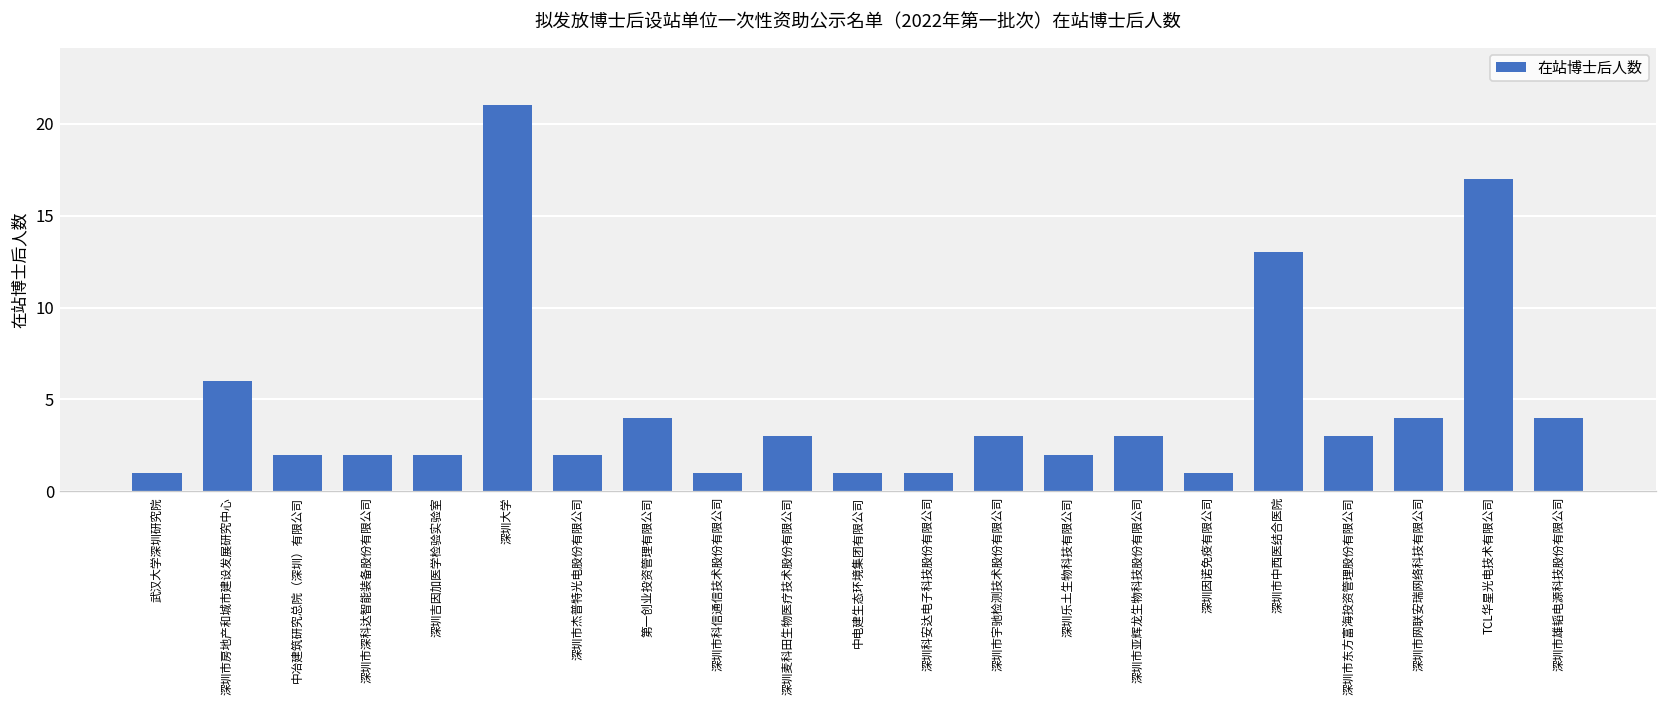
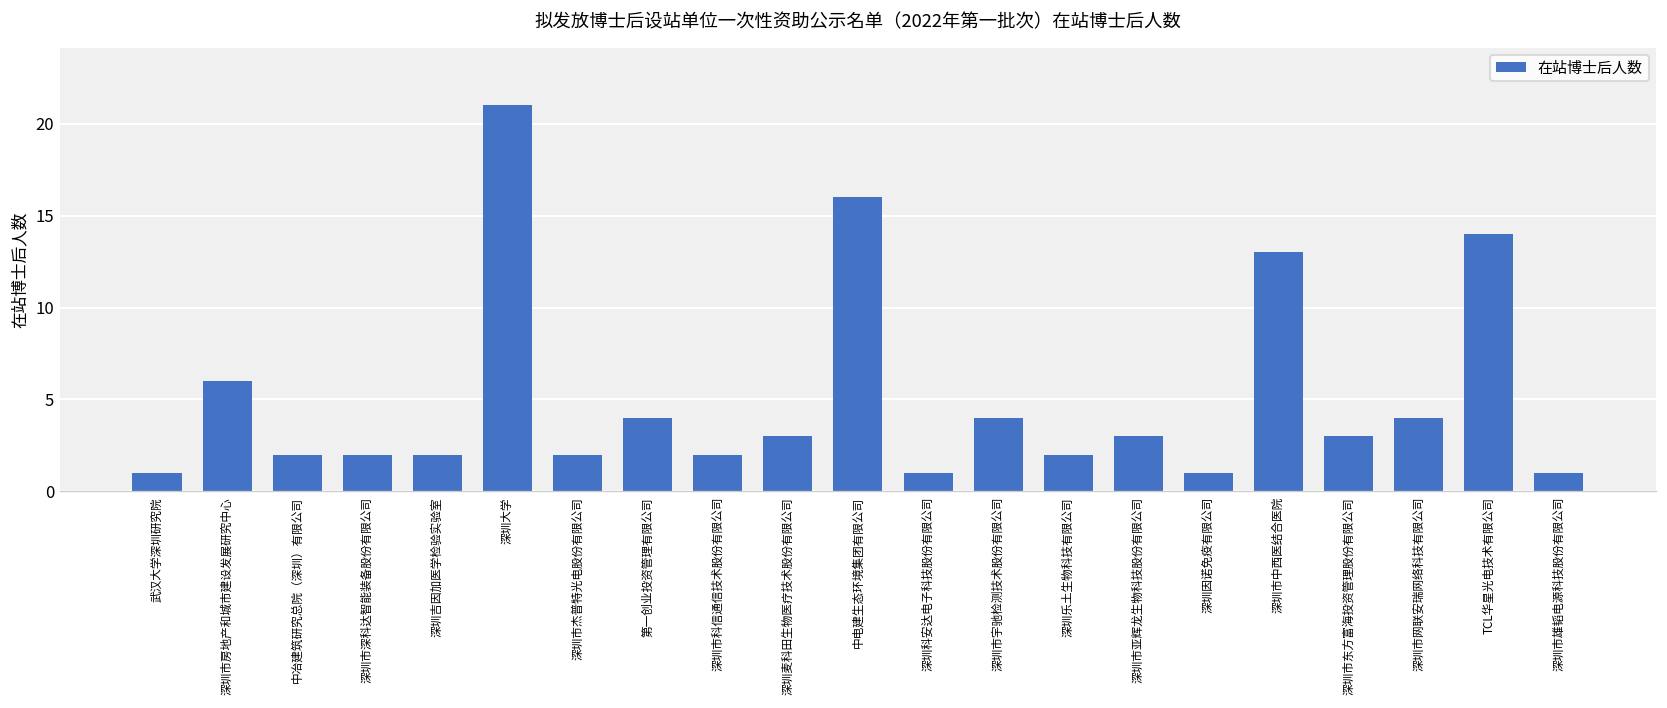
  {
    "武汉大学深圳研究院": 1,
    "深圳市房地产和城市建设发展研究中心": 6,
    "中冶建筑研究总院（深圳）有限公司": 2,
    "深圳市深科达智能装备股份有限公司": 2,
    "深圳吉因加医学检验实验室": 2,
    "深圳大学": 21,
    "深圳市杰普特光电股份有限公司": 2,
    "第一创业投资管理有限公司": 4,
-   "深圳市科信通信技术股份有限公司": 1,
+   "深圳市科信通信技术股份有限公司": 2,
    "深圳麦科田生物医疗技术股份有限公司": 3,
-   "中电建生态环境集团有限公司": 1,
+   "中电建生态环境集团有限公司": 16,
    "深圳科安达电子科技股份有限公司": 1,
-   "深圳市宇驰检测技术股份有限公司": 3,
+   "深圳市宇驰检测技术股份有限公司": 4,
    "深圳乐土生物科技有限公司": 2,
    "深圳市亚辉龙生物科技股份有限公司": 3,
    "深圳因诺免疫有限公司": 1,
    "深圳市中西医结合医院": 13,
    "深圳市东方富海投资管理股份有限公司": 3,
    "深圳市网联安瑞网络科技有限公司": 4,
-   "TCL华星光电技术有限公司": 17,
-   "深圳市雄韬电源科技股份有限公司": 4
+   "TCL华星光电技术有限公司": 14,
+   "深圳市雄韬电源科技股份有限公司": 1
  }
